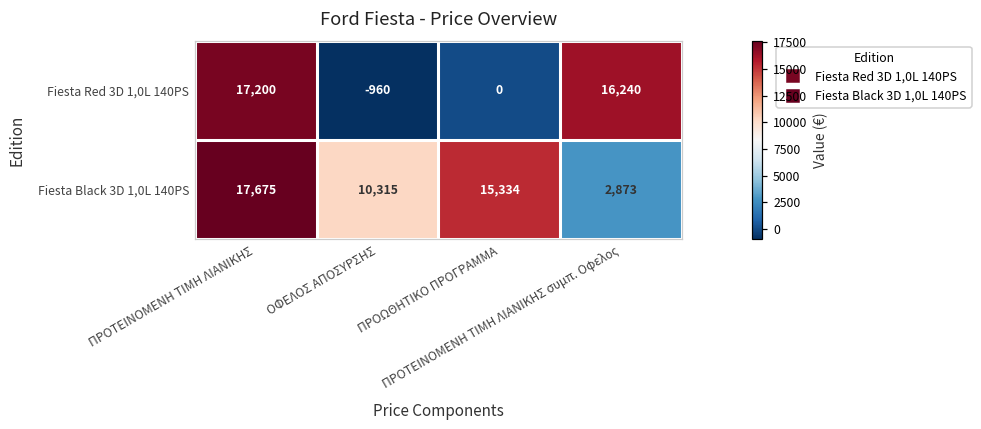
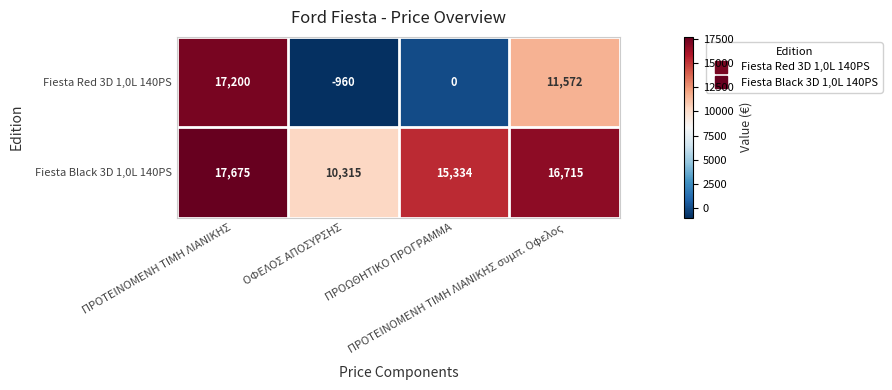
  {
    "Fiesta Red 3D 1,0L 140PS": {
      "ΠΡΟΤΕΙΝΟΜΕΝΗ ΤΙΜΗ ΛΙΑΝΙΚΗΣ": "17,200",
      "ΟΦΕΛΟΣ ΑΠΟΣΥΡΣΗΣ": "-960",
      "ΠΡΟΩΘΗΤΙΚΟ ΠΡΟΓΡΑΜΜΑ": "0",
-     "ΠΡΟΤΕΙΝΟΜΕΝΗ ΤΙΜΗ ΛΙΑΝΙΚΗΣ συμπ. Οφελος": "16,240"
+     "ΠΡΟΤΕΙΝΟΜΕΝΗ ΤΙΜΗ ΛΙΑΝΙΚΗΣ συμπ. Οφελος": "11,572"
    },
    "Fiesta Black 3D 1,0L 140PS": {
      "ΠΡΟΤΕΙΝΟΜΕΝΗ ΤΙΜΗ ΛΙΑΝΙΚΗΣ": "17,675",
      "ΟΦΕΛΟΣ ΑΠΟΣΥΡΣΗΣ": "10,315",
      "ΠΡΟΩΘΗΤΙΚΟ ΠΡΟΓΡΑΜΜΑ": "15,334",
-     "ΠΡΟΤΕΙΝΟΜΕΝΗ ΤΙΜΗ ΛΙΑΝΙΚΗΣ συμπ. Οφελος": "2,873"
+     "ΠΡΟΤΕΙΝΟΜΕΝΗ ΤΙΜΗ ΛΙΑΝΙΚΗΣ συμπ. Οφελος": "16,715"
    }
  }
